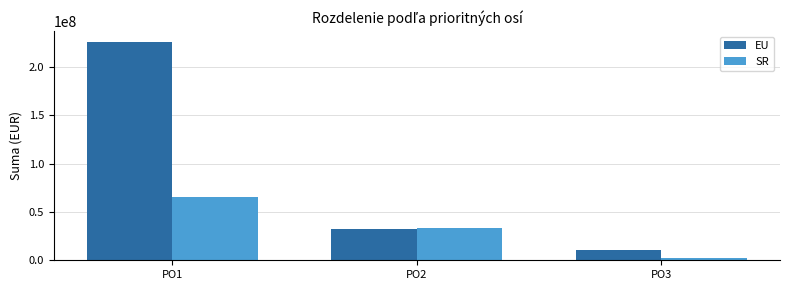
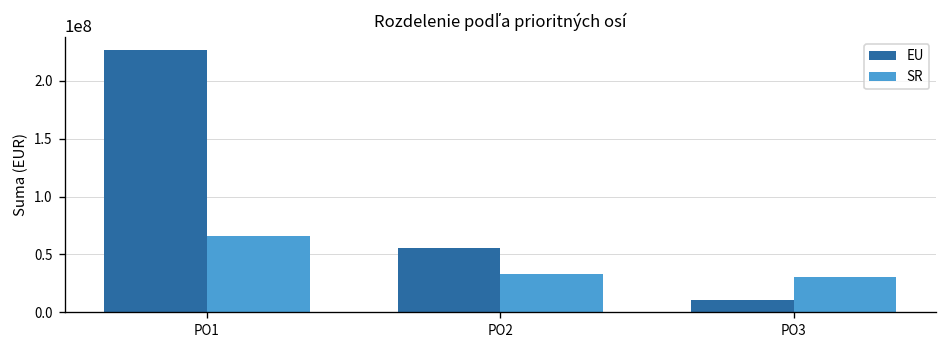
  {
    "EU": {
      "PO1": 230000000,
-     "PO2": 30000000,
+     "PO2": 60000000,
      "PO3": 10000000
    },
    "SR": {
      "PO1": 70000000,
      "PO2": 30000000,
-     "PO3": 0
+     "PO3": 30000000
    }
  }
